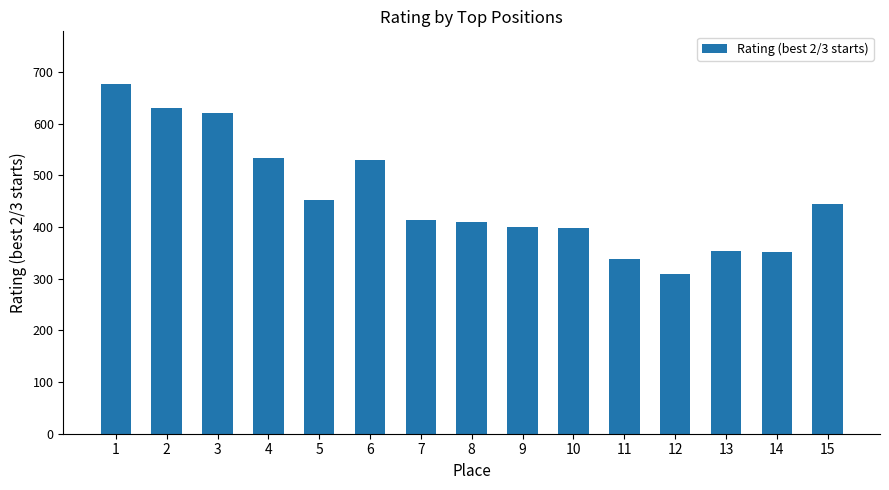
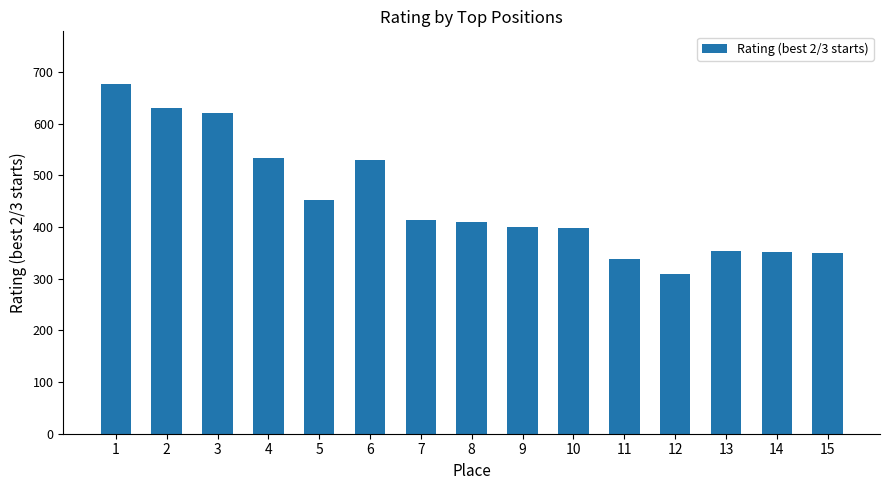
  {
    "1": 680,
    "2": 630,
    "3": 620,
    "4": 530,
    "5": 450,
    "6": 530,
    "7": 410,
    "8": 410,
    "9": 400,
    "10": 400,
    "11": 340,
    "12": 310,
    "13": 350,
    "14": 350,
-   "15": 450
+   "15": 350
  }
